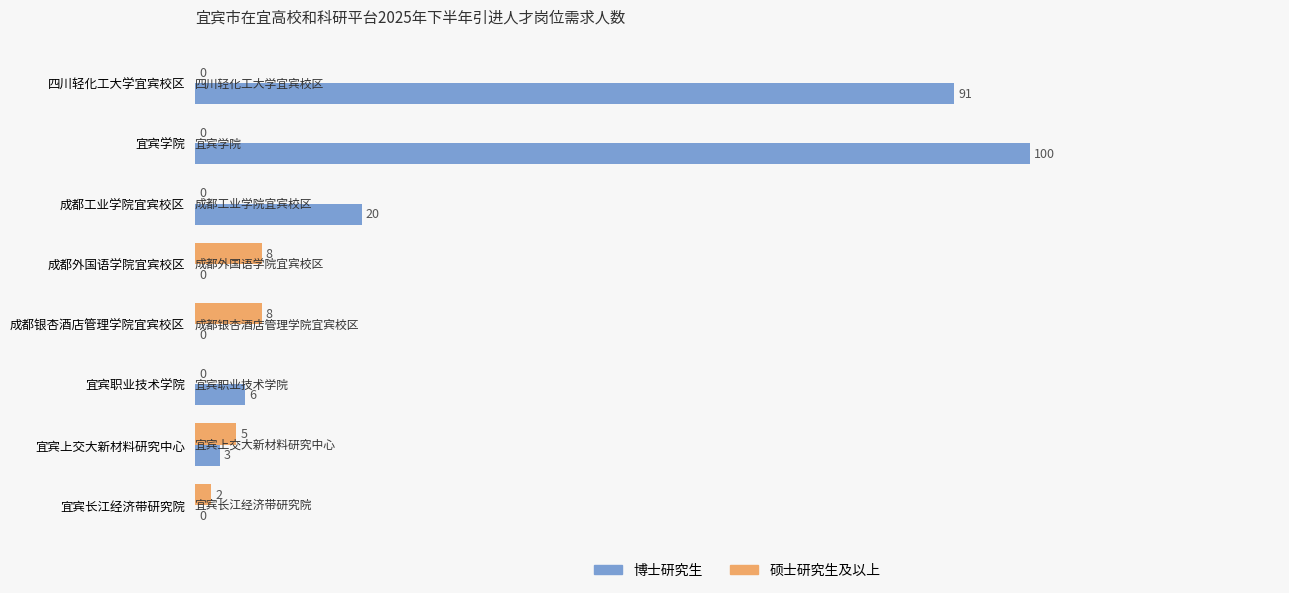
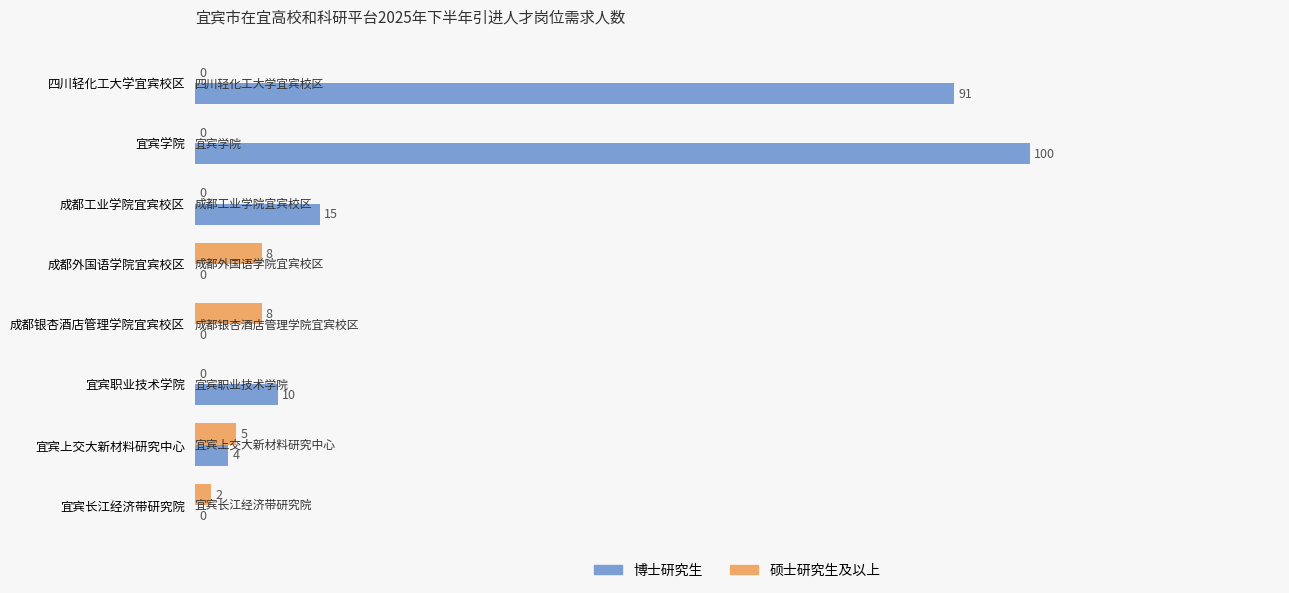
  {
    "博士研究生": {
      "四川轻化工大学宜宾校区": 91,
      "宜宾学院": 100,
-     "成都工业学院宜宾校区": 20,
-     "宜宾职业技术学院": 6,
-     "宜宾上交大新材料研究中心": 3
+     "成都工业学院宜宾校区": 15,
+     "宜宾职业技术学院": 10,
+     "宜宾上交大新材料研究中心": 4
    }
  }
